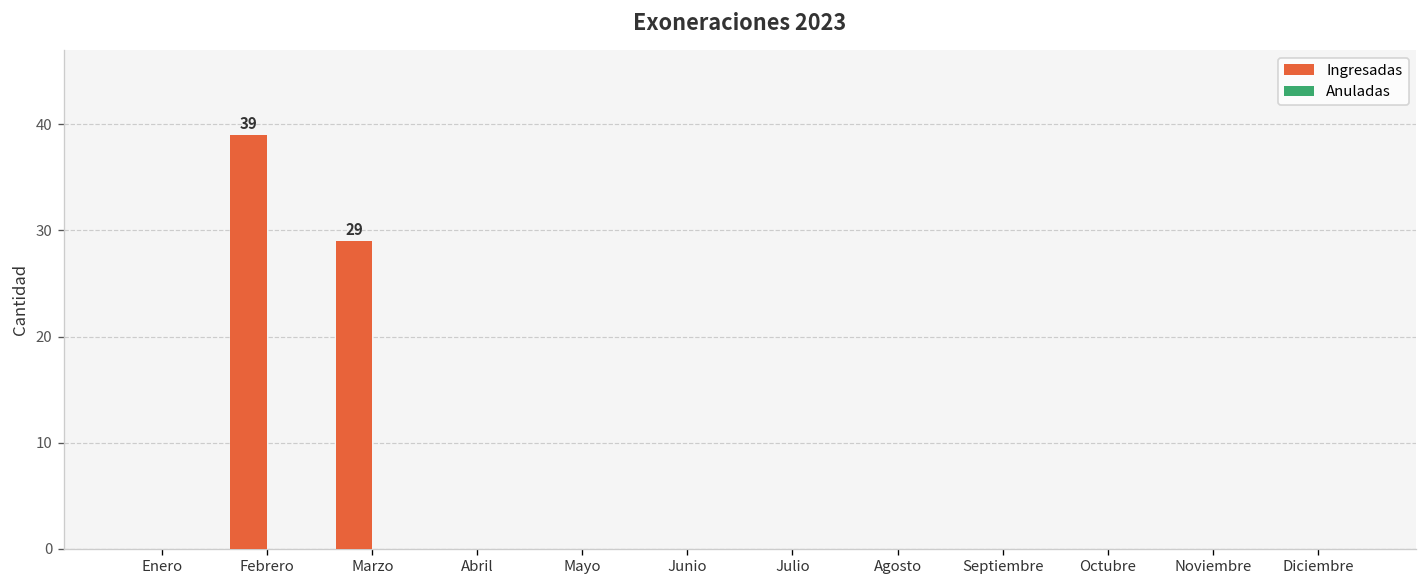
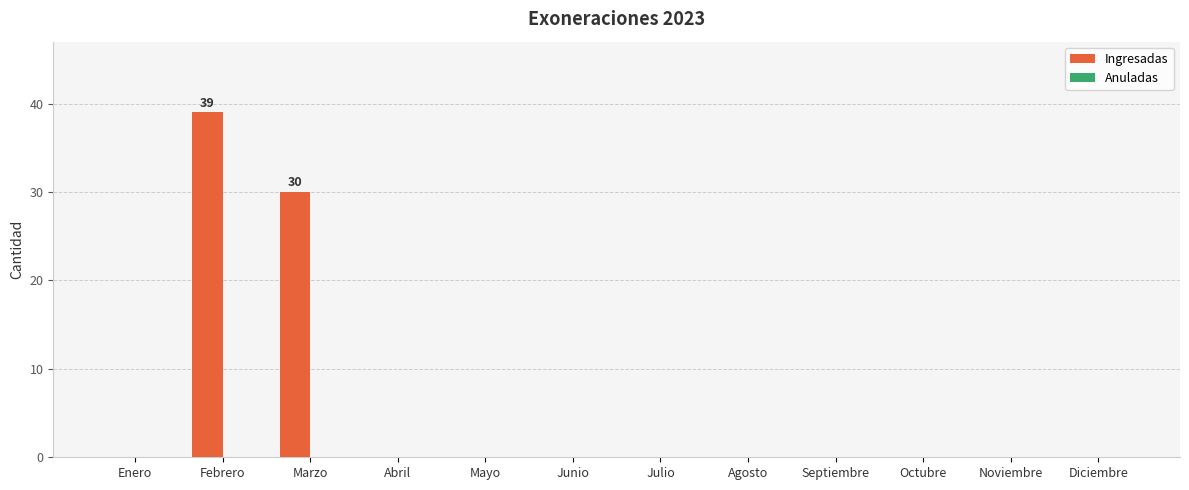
  {
    "Ingresadas": {
      "Febrero": 39,
-     "Marzo": 29
+     "Marzo": 30
    },
    "Anuladas": {
      "Enero": 0,
      "Febrero": 0,
      "Marzo": 0,
      "Abril": 0,
      "Mayo": 0,
      "Junio": 0,
      "Julio": 0,
      "Agosto": 0,
      "Septiembre": 0,
      "Octubre": 0,
      "Noviembre": 0,
      "Diciembre": 0
    }
  }
